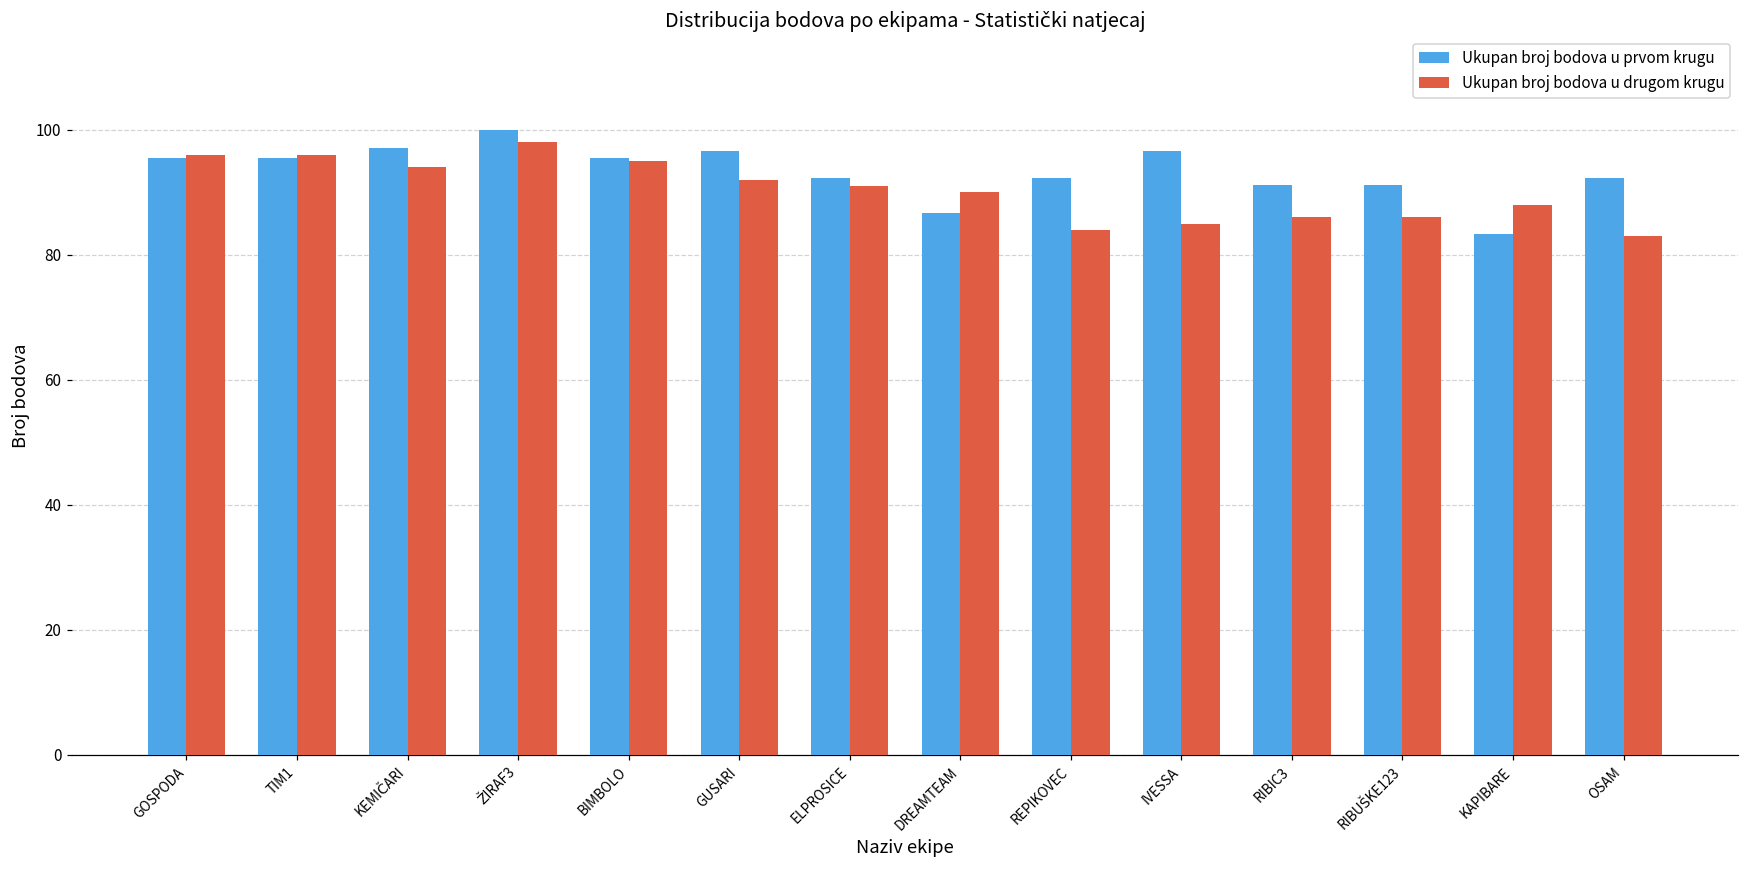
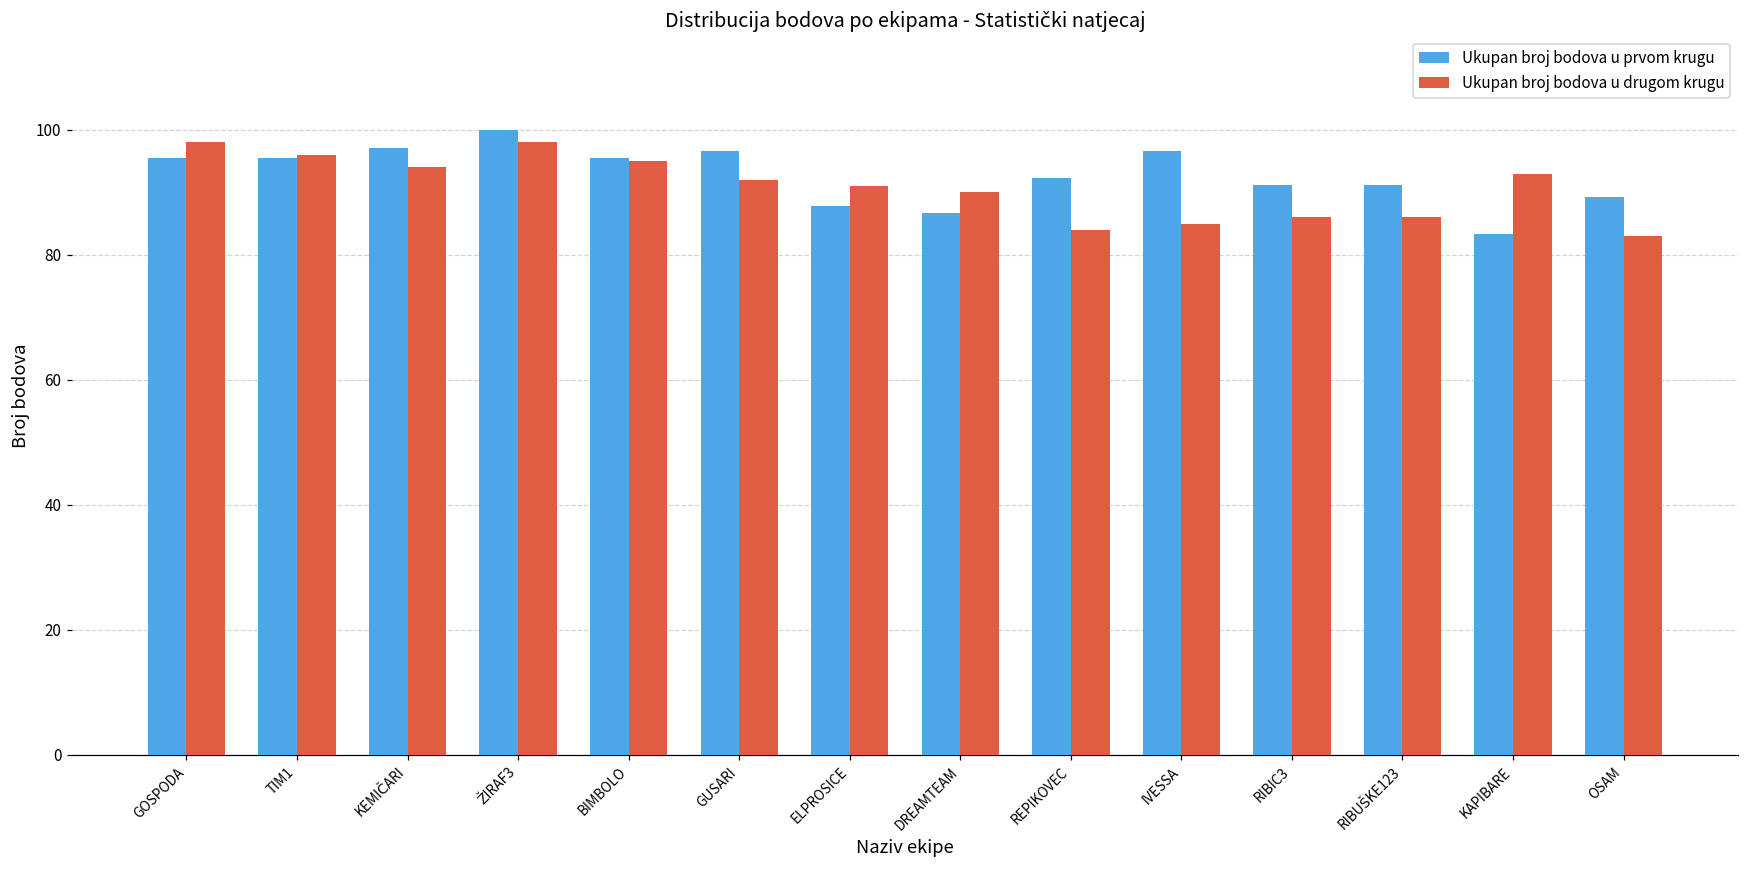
  {
    "Ukupan broj bodova u prvom krugu": {
      "GOSPODA": 96,
      "TIM1": 96,
      "KEMIČARI": 97,
      "ŽIRAF3": 100,
      "BIMBOLO": 96,
      "GUSARI": 97,
-     "ELPROSICE": 92,
+     "ELPROSICE": 88,
      "DREAMTEAM": 87,
      "REPIKOVEC": 92,
      "IVESSA": 97,
      "RIBIC3": 91,
      "RIBUŠKE123": 91,
      "KAPIBARE": 83,
-     "OSAM": 92
+     "OSAM": 89
    },
    "Ukupan broj bodova u drugom krugu": {
-     "GOSPODA": 96,
+     "GOSPODA": 98,
      "TIM1": 96,
      "KEMIČARI": 94,
      "ŽIRAF3": 98,
      "BIMBOLO": 95,
      "GUSARI": 92,
      "ELPROSICE": 91,
      "DREAMTEAM": 90,
      "REPIKOVEC": 84,
      "IVESSA": 85,
      "RIBIC3": 86,
      "RIBUŠKE123": 86,
-     "KAPIBARE": 88,
+     "KAPIBARE": 93,
      "OSAM": 83
    }
  }
